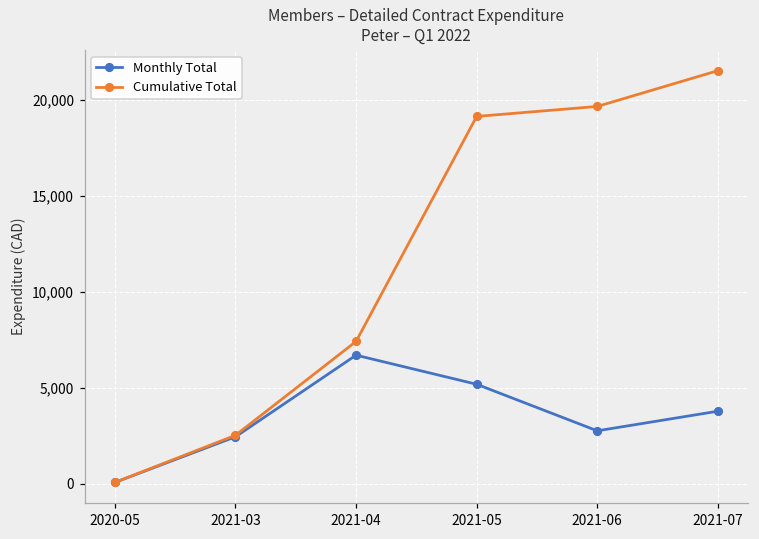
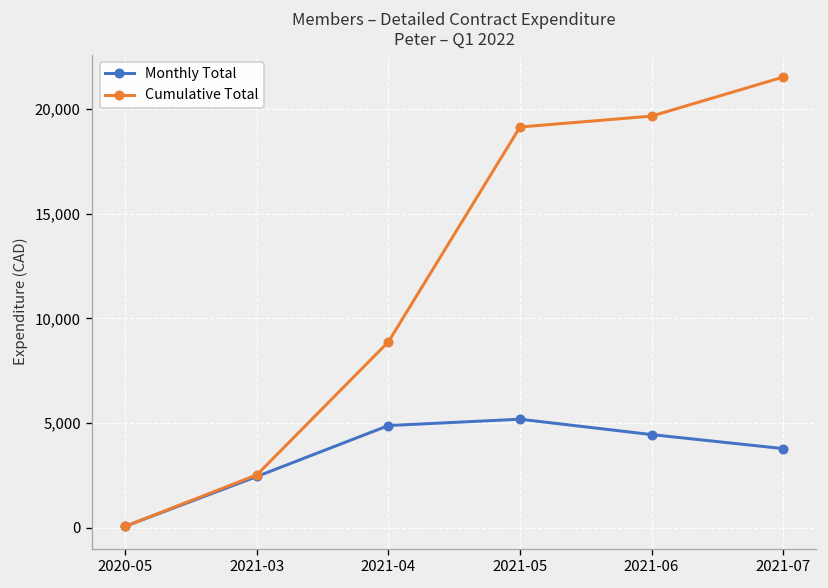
  {
    "Monthly Total": {
-     "2021-04": "6,700",
+     "2021-04": "4,900",
      "2021-05": "5,200",
-     "2021-06": "2,800",
+     "2021-06": "4,500",
      "2021-07": "3,800"
    },
    "Cumulative Total": {
-     "2021-04": "7,400",
+     "2021-04": "8,900",
      "2021-05": "19,100",
      "2021-06": "19,700",
      "2021-07": "21,500"
    }
  }
